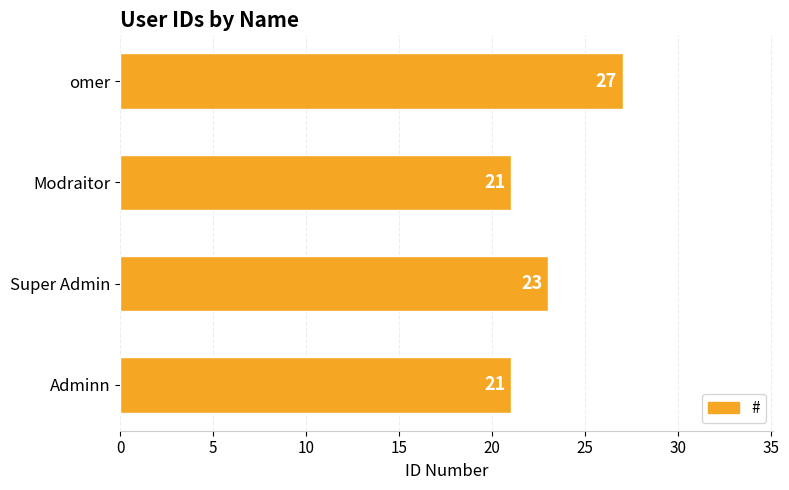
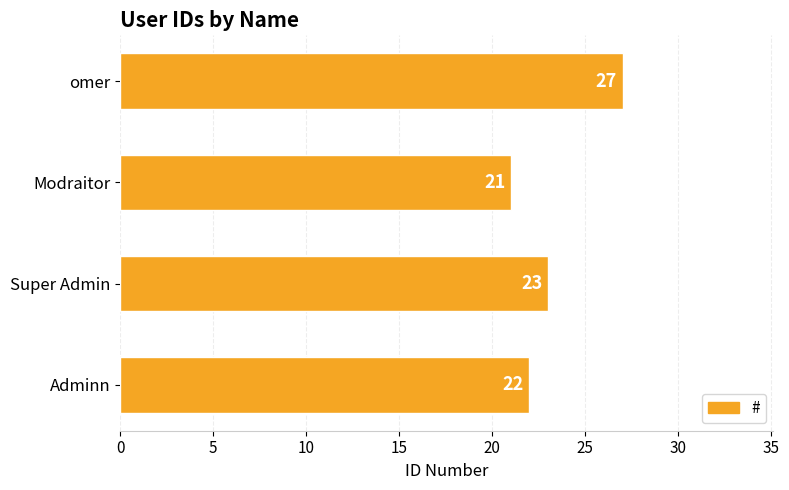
  {
    "omer": 27,
    "Modraitor": 21,
    "Super Admin": 23,
-   "Adminn": 21
+   "Adminn": 22
  }
